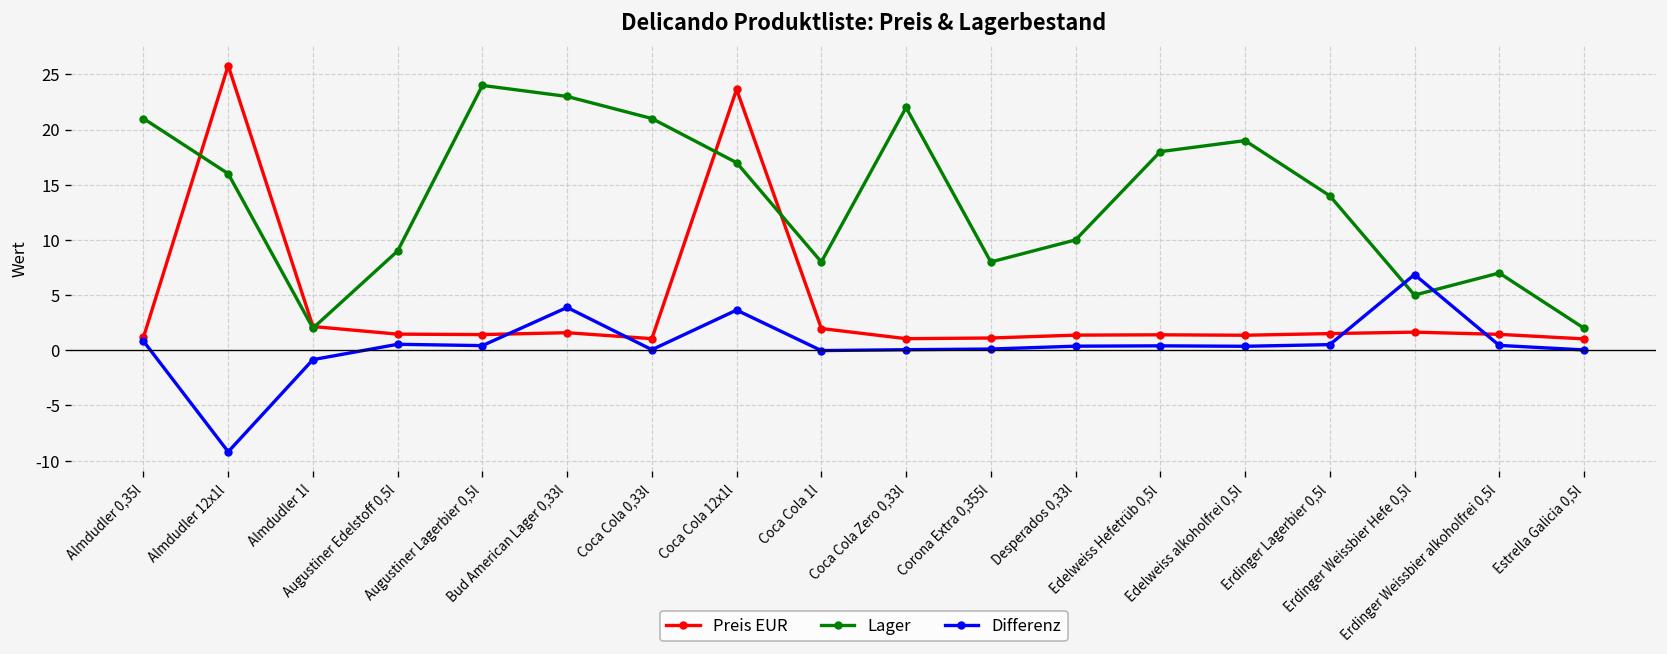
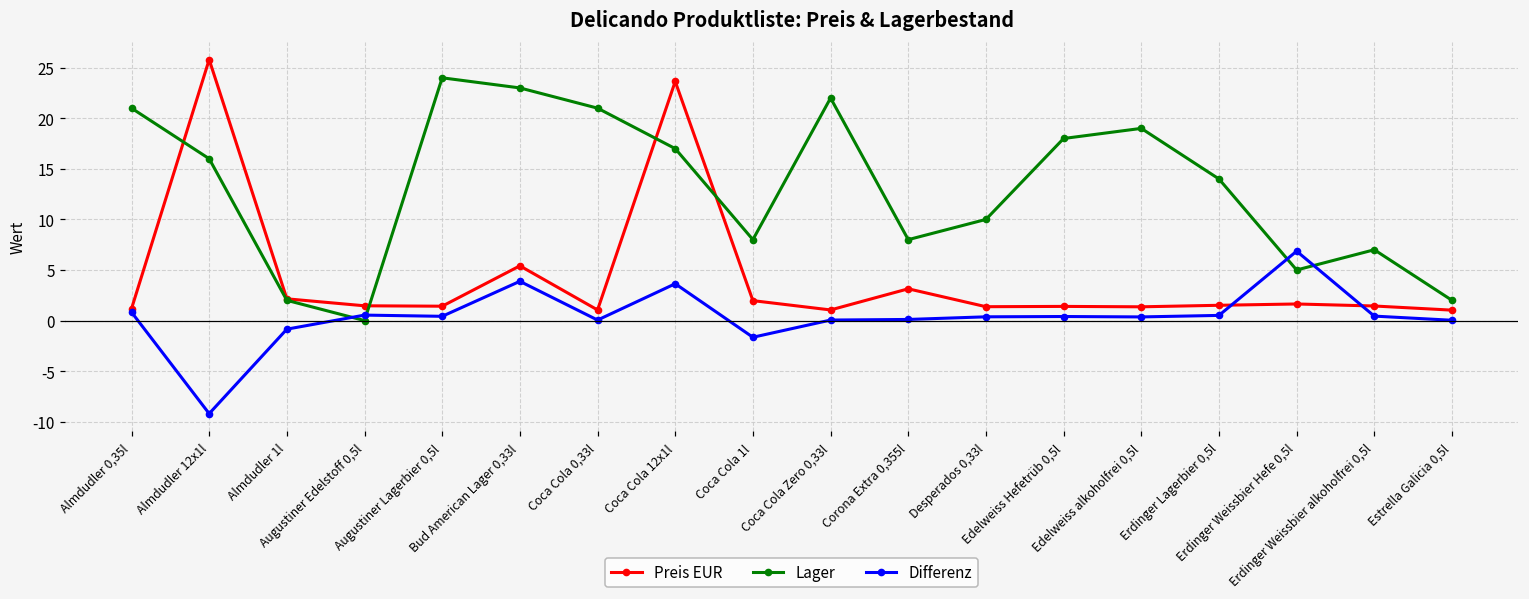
  {
    "Preis EUR": {
      "Almdudler 0,35l": 1,
      "Almdudler 12x1l": 26,
      "Augustiner Edelstoff 0,5l": 1,
      "Augustiner Lagerbier 0,5l": 1,
-     "Bud American Lager 0,33l": 2,
+     "Bud American Lager 0,33l": 5,
      "Coca Cola 0,33l": 1,
      "Coca Cola 12x1l": 24,
      "Coca Cola 1l": 2,
      "Coca Cola Zero 0,33l": 1,
-     "Corona Extra 0,355l": 1,
+     "Corona Extra 0,355l": 3,
      "Desperados 0,33l": 1,
      "Edelweiss Hefetrüb 0,5l": 1,
      "Edelweiss alkoholfrei 0,5l": 1,
      "Erdinger Lagerbier 0,5l": 2,
      "Erdinger Weissbier Hefe 0,5l": 2,
      "Erdinger Weissbier alkoholfrei 0,5l": 1,
      "Estrella Galicia 0,5l": 1
    },
    "Lager": {
      "Almdudler 0,35l": 21,
      "Almdudler 12x1l": 16,
-     "Augustiner Edelstoff 0,5l": 9,
+     "Augustiner Edelstoff 0,5l": 0,
      "Augustiner Lagerbier 0,5l": 24,
      "Bud American Lager 0,33l": 23,
      "Coca Cola 0,33l": 21,
      "Coca Cola 12x1l": 17,
      "Coca Cola 1l": 8,
      "Coca Cola Zero 0,33l": 22,
      "Corona Extra 0,355l": 8,
      "Desperados 0,33l": 10,
      "Edelweiss Hefetrüb 0,5l": 18,
      "Edelweiss alkoholfrei 0,5l": 19,
      "Erdinger Lagerbier 0,5l": 14,
      "Erdinger Weissbier Hefe 0,5l": 5,
      "Erdinger Weissbier alkoholfrei 0,5l": 7,
      "Estrella Galicia 0,5l": 2
    },
    "Differenz": {
      "Almdudler 0,35l": 1,
      "Almdudler 12x1l": -9,
      "Almdudler 1l": -1,
      "Augustiner Edelstoff 0,5l": 1,
      "Augustiner Lagerbier 0,5l": 0,
      "Bud American Lager 0,33l": 4,
      "Coca Cola 0,33l": 0,
      "Coca Cola 12x1l": 4,
-     "Coca Cola 1l": 0,
+     "Coca Cola 1l": -2,
      "Coca Cola Zero 0,33l": 0,
      "Corona Extra 0,355l": 0,
      "Desperados 0,33l": 0,
      "Edelweiss Hefetrüb 0,5l": 0,
      "Edelweiss alkoholfrei 0,5l": 0,
      "Erdinger Lagerbier 0,5l": 1,
      "Erdinger Weissbier Hefe 0,5l": 7,
      "Erdinger Weissbier alkoholfrei 0,5l": 0,
      "Estrella Galicia 0,5l": 0
    }
  }
